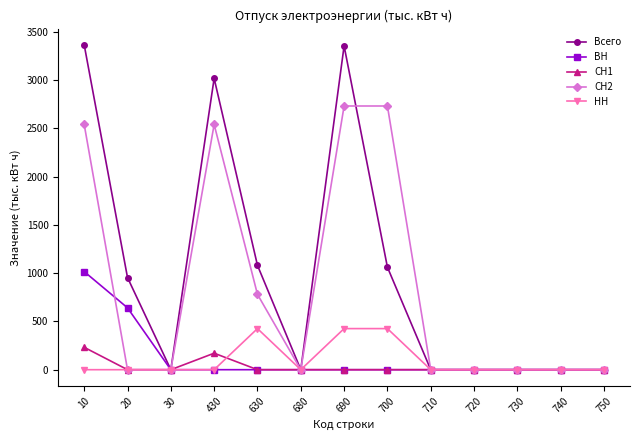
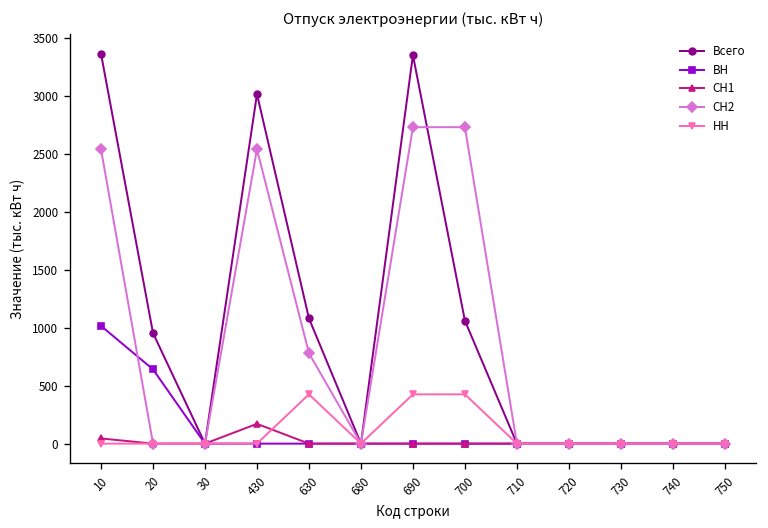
  {
    "Всего": {
      "10": 3400,
      "20": 1000,
      "430": 3000,
      "630": 1100,
      "690": 3400,
      "700": 1100
    },
    "ВН": {
      "10": 1000,
      "20": 600
    },
    "СН1": {
-     "10": 200,
+     "10": 0,
      "430": 200
    }
  }
